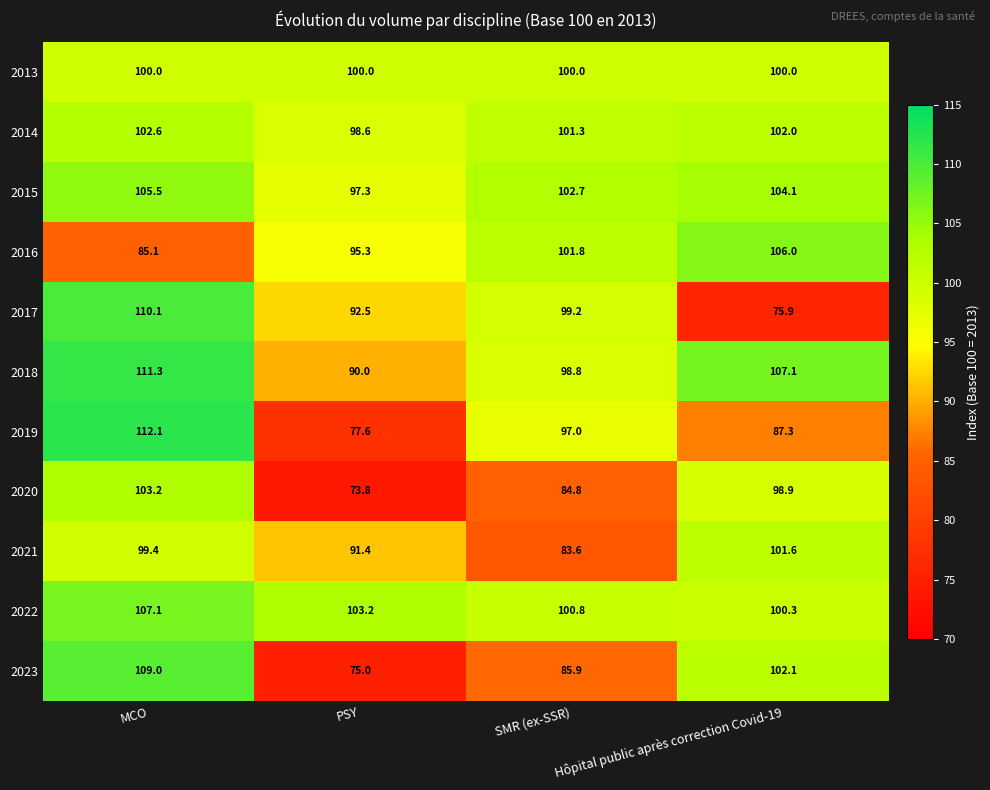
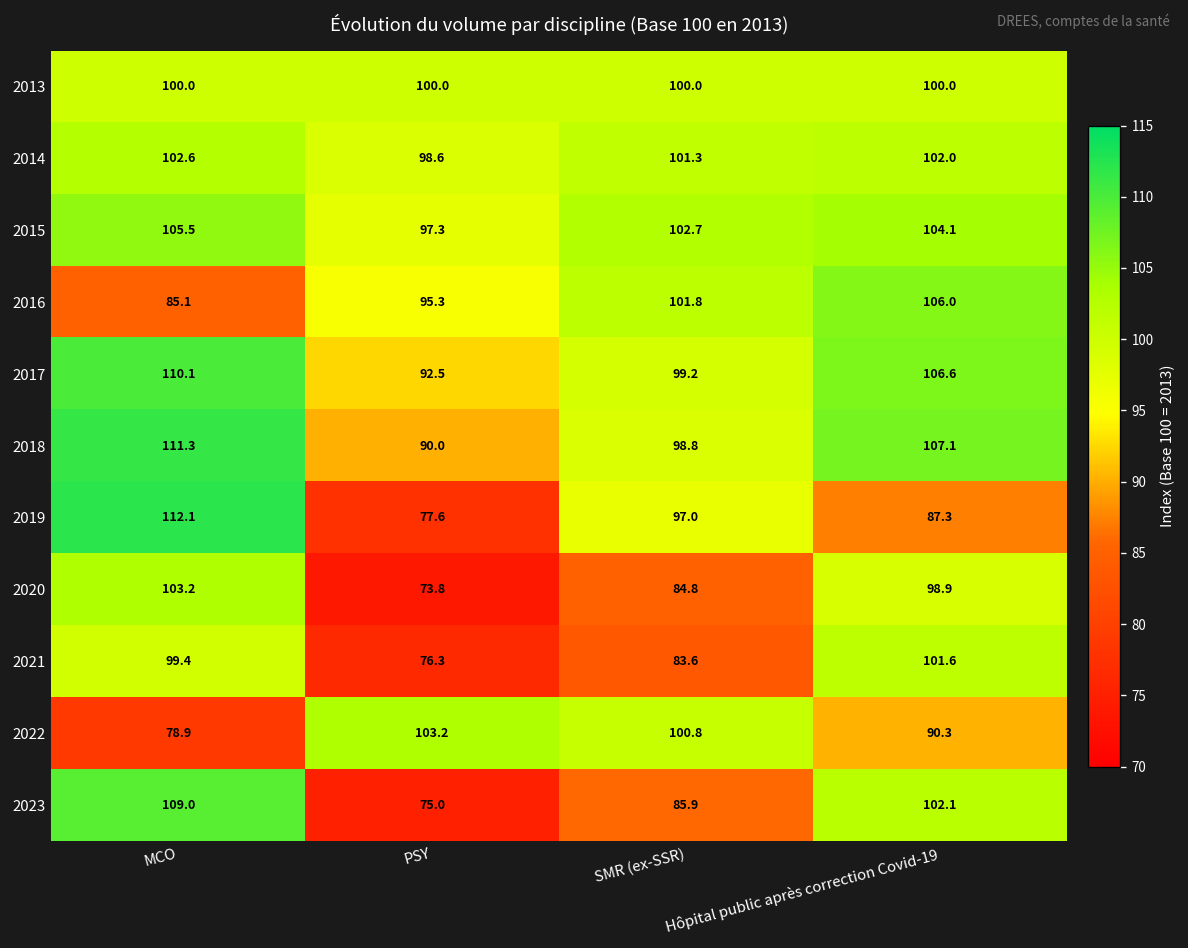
  {
    "2013": {
      "MCO": 100.0,
      "PSY": 100.0,
      "SMR (ex-SSR)": 100.0,
      "Hôpital public après correction Covid-19": 100.0
    },
    "2014": {
      "MCO": 102.6,
      "PSY": 98.6,
      "SMR (ex-SSR)": 101.3,
      "Hôpital public après correction Covid-19": 102.0
    },
    "2015": {
      "MCO": 105.5,
      "PSY": 97.3,
      "SMR (ex-SSR)": 102.7,
      "Hôpital public après correction Covid-19": 104.1
    },
    "2016": {
      "MCO": 85.1,
      "PSY": 95.3,
      "SMR (ex-SSR)": 101.8,
      "Hôpital public après correction Covid-19": 106.0
    },
    "2017": {
      "MCO": 110.1,
      "PSY": 92.5,
      "SMR (ex-SSR)": 99.2,
-     "Hôpital public après correction Covid-19": 75.9
+     "Hôpital public après correction Covid-19": 106.6
    },
    "2018": {
      "MCO": 111.3,
      "PSY": 90.0,
      "SMR (ex-SSR)": 98.8,
      "Hôpital public après correction Covid-19": 107.1
    },
    "2019": {
      "MCO": 112.1,
      "PSY": 77.6,
      "SMR (ex-SSR)": 97.0,
      "Hôpital public après correction Covid-19": 87.3
    },
    "2020": {
      "MCO": 103.2,
      "PSY": 73.8,
      "SMR (ex-SSR)": 84.8,
      "Hôpital public après correction Covid-19": 98.9
    },
    "2021": {
      "MCO": 99.4,
-     "PSY": 91.4,
+     "PSY": 76.3,
      "SMR (ex-SSR)": 83.6,
      "Hôpital public après correction Covid-19": 101.6
    },
    "2022": {
-     "MCO": 107.1,
+     "MCO": 78.9,
      "PSY": 103.2,
      "SMR (ex-SSR)": 100.8,
-     "Hôpital public après correction Covid-19": 100.3
+     "Hôpital public après correction Covid-19": 90.3
    },
    "2023": {
      "MCO": 109.0,
      "PSY": 75.0,
      "SMR (ex-SSR)": 85.9,
      "Hôpital public après correction Covid-19": 102.1
    }
  }
